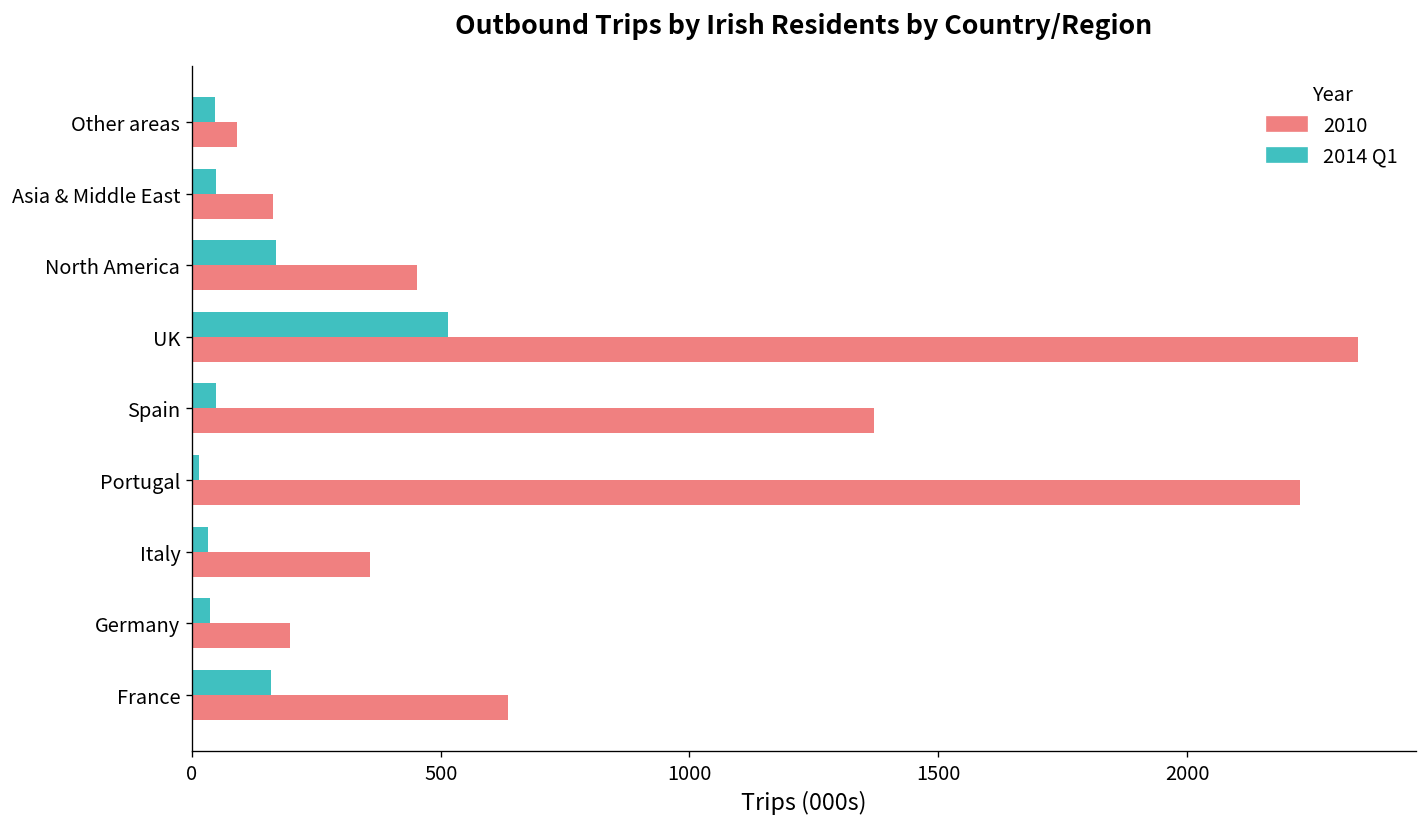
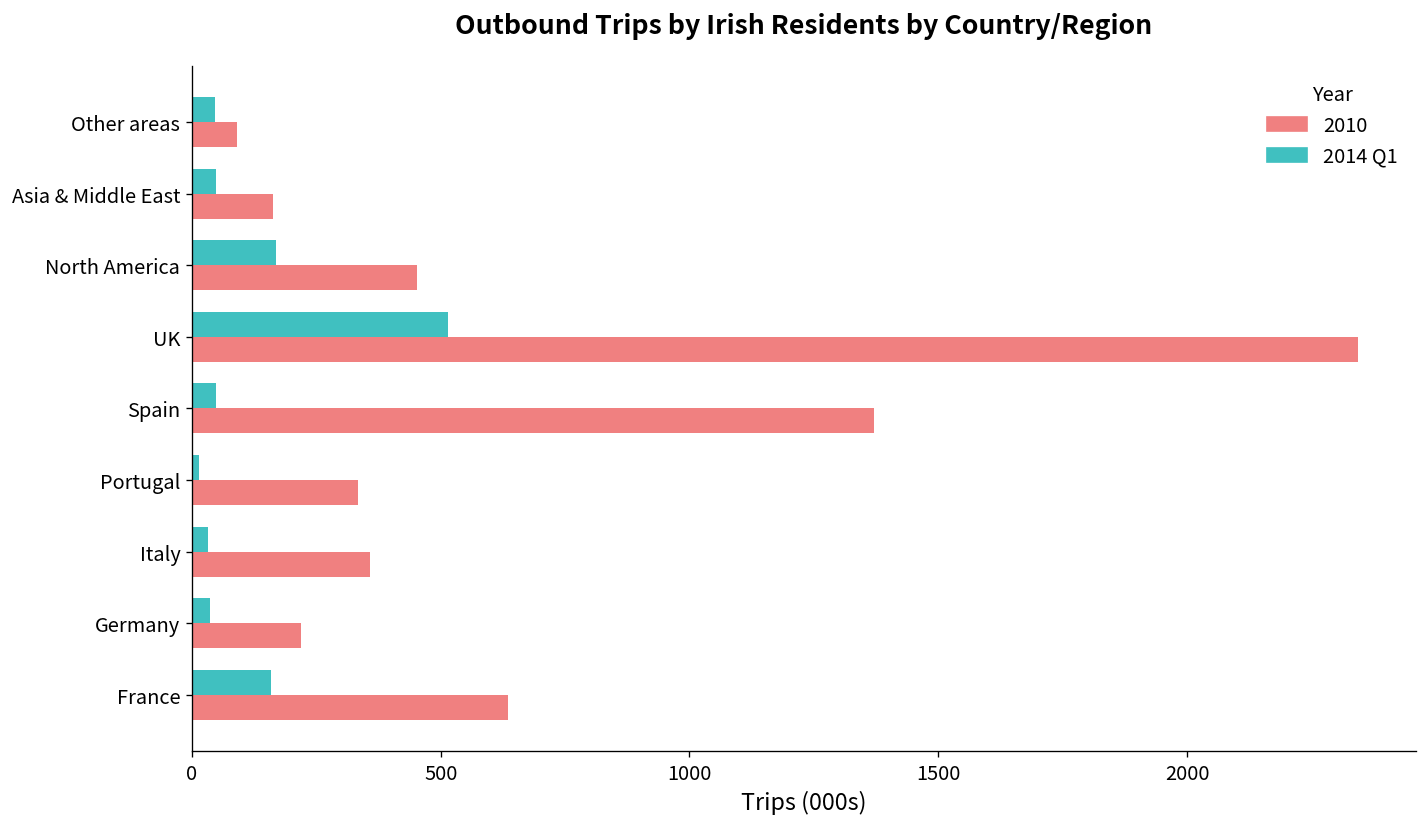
  {
    "2010": {
      "Other areas": 90,
      "Asia & Middle East": 160,
      "North America": 450,
      "UK": 2340,
      "Spain": 1370,
-     "Portugal": 2230,
+     "Portugal": 330,
      "Italy": 360,
-     "Germany": 200,
+     "Germany": 220,
      "France": 630
    },
    "2014 Q1": {
      "Other areas": 50,
      "Asia & Middle East": 50,
      "North America": 170,
      "UK": 510,
      "Spain": 50,
      "Portugal": 10,
      "Italy": 30,
      "Germany": 40,
      "France": 160
    }
  }
